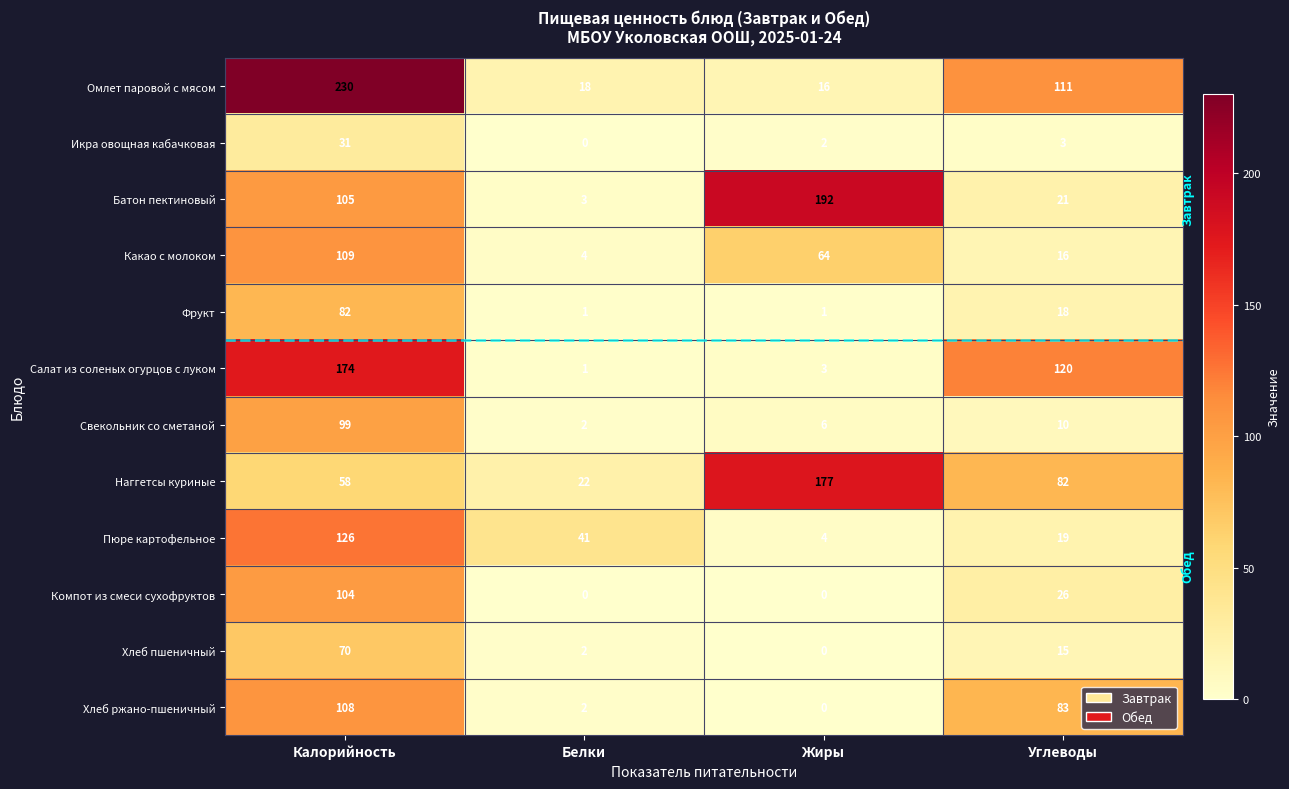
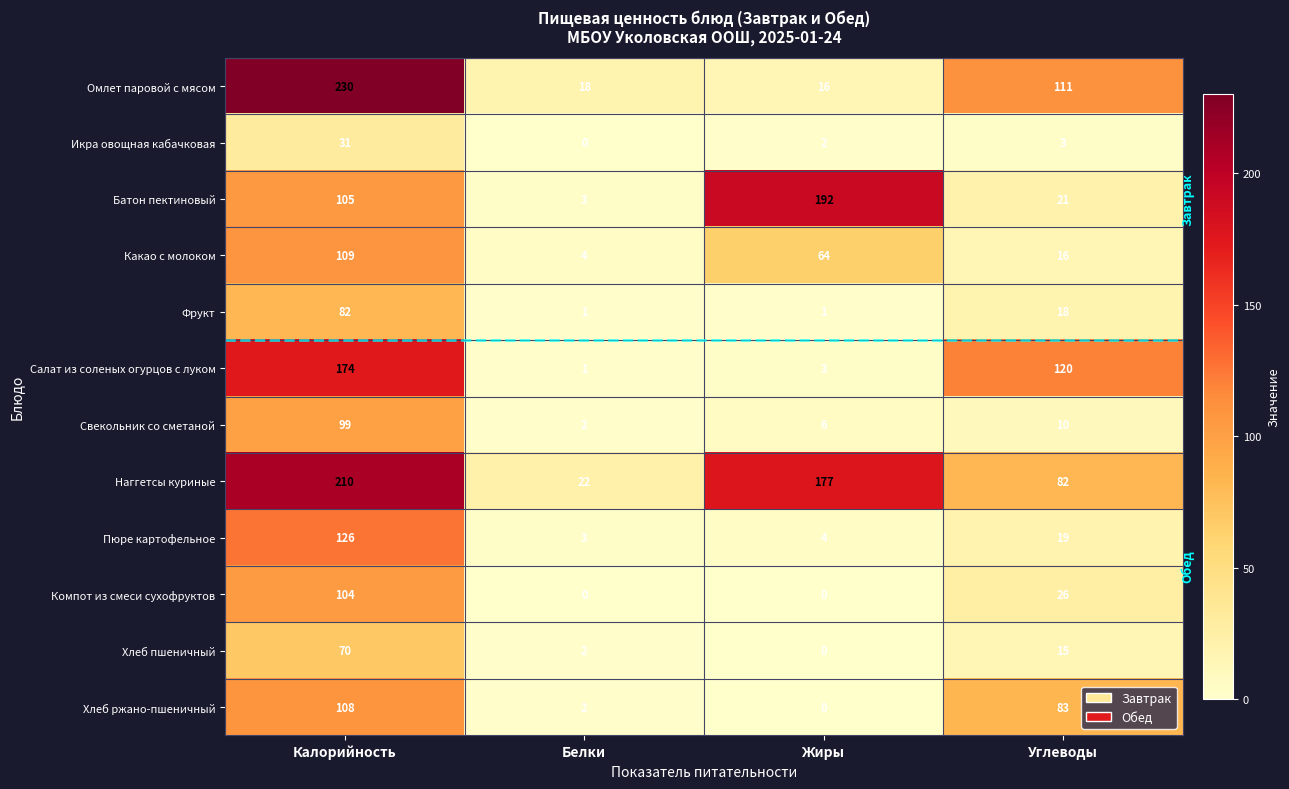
  {
    "Омлет паровой с мясом": {
      "Калорийность": 230,
      "Белки": 18,
      "Жиры": 16,
      "Углеводы": 111
    },
    "Икра овощная кабачковая": {
      "Калорийность": 31,
      "Белки": 0,
      "Жиры": 2,
      "Углеводы": 3
    },
    "Батон пектиновый": {
      "Калорийность": 105,
      "Белки": 3,
      "Жиры": 192,
      "Углеводы": 21
    },
    "Какао с молоком": {
      "Калорийность": 109,
      "Белки": 4,
      "Жиры": 64,
      "Углеводы": 16
    },
    "Фрукт": {
      "Калорийность": 82,
      "Белки": 1,
      "Жиры": 1,
      "Углеводы": 18
    },
    "Салат из соленых огурцов с луком": {
      "Калорийность": 174,
      "Белки": 1,
      "Жиры": 3,
      "Углеводы": 120
    },
    "Свекольник со сметаной": {
      "Калорийность": 99,
      "Белки": 2,
      "Жиры": 6,
      "Углеводы": 10
    },
    "Наггетсы куриные": {
-     "Калорийность": 58,
+     "Калорийность": 210,
      "Белки": 22,
      "Жиры": 177,
      "Углеводы": 82
    },
    "Пюре картофельное": {
      "Калорийность": 126,
-     "Белки": 41,
+     "Белки": 3,
      "Жиры": 4,
      "Углеводы": 19
    },
    "Компот из смеси сухофруктов": {
      "Калорийность": 104,
      "Белки": 0,
      "Жиры": 0,
      "Углеводы": 26
    },
    "Хлеб пшеничный": {
      "Калорийность": 70,
      "Белки": 2,
      "Жиры": 0,
      "Углеводы": 15
    },
    "Хлеб ржано-пшеничный": {
      "Калорийность": 108,
      "Белки": 2,
      "Жиры": 0,
      "Углеводы": 83
    }
  }
